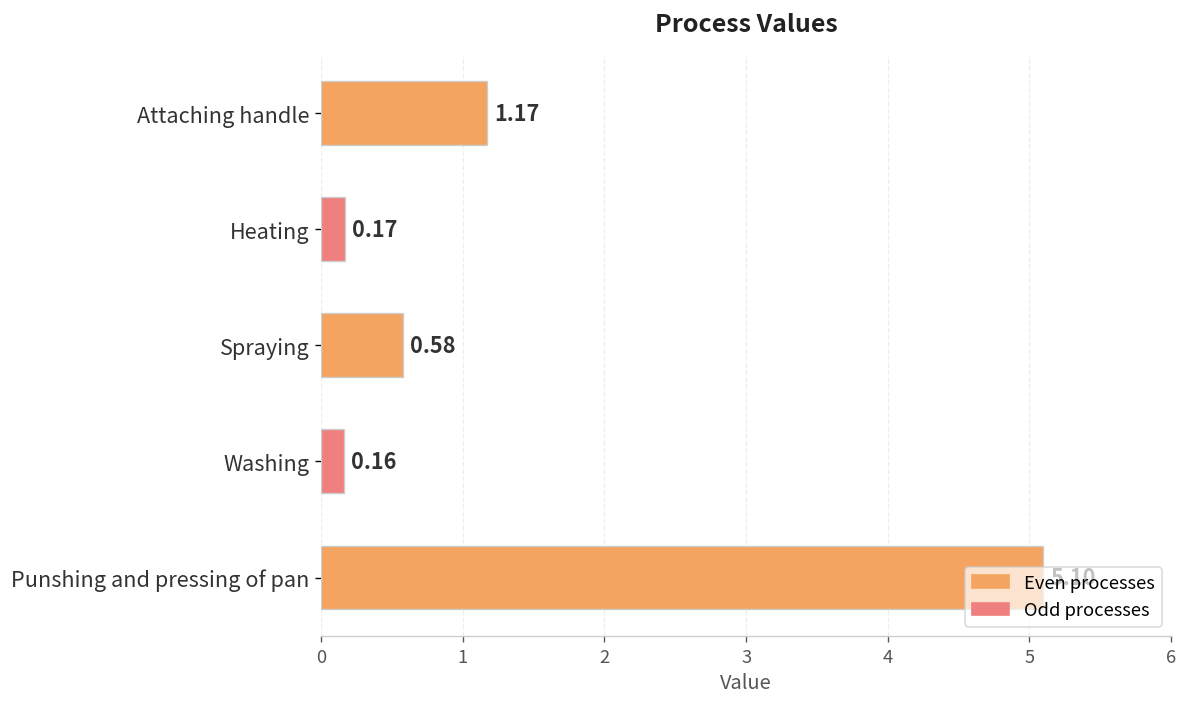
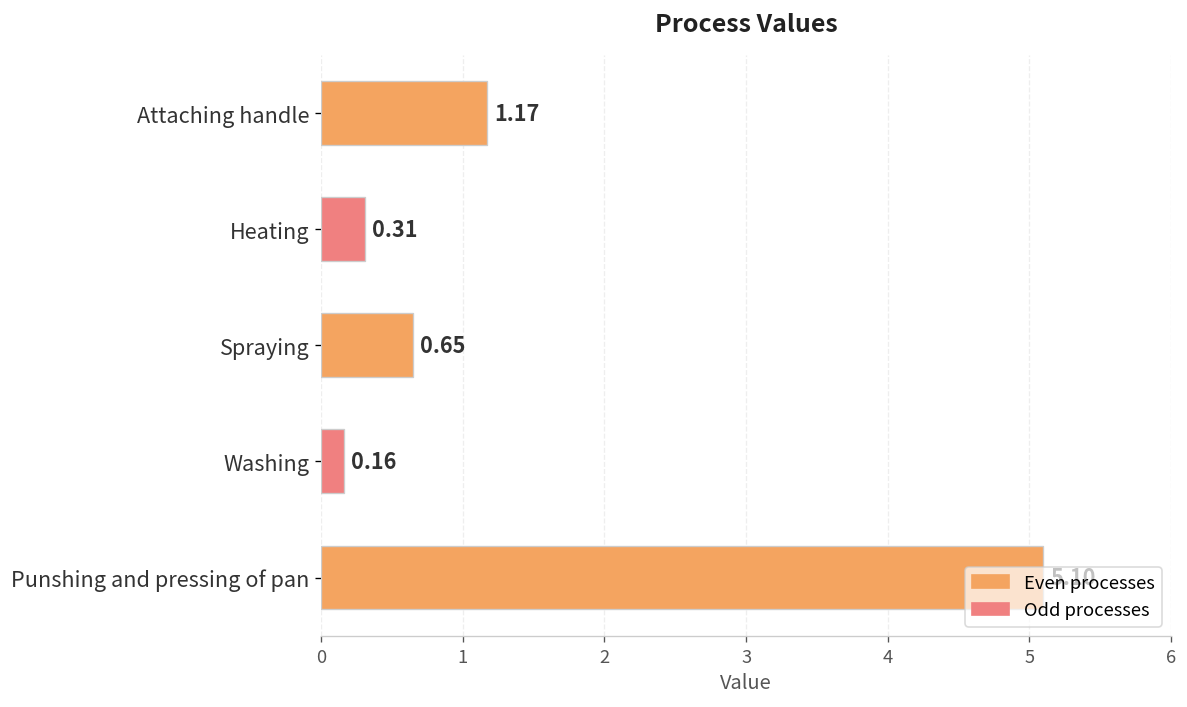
  {
    "Attaching handle": 1.17,
-   "Heating": 0.17,
-   "Spraying": 0.58,
+   "Heating": 0.31,
+   "Spraying": 0.65,
    "Washing": 0.16
  }
